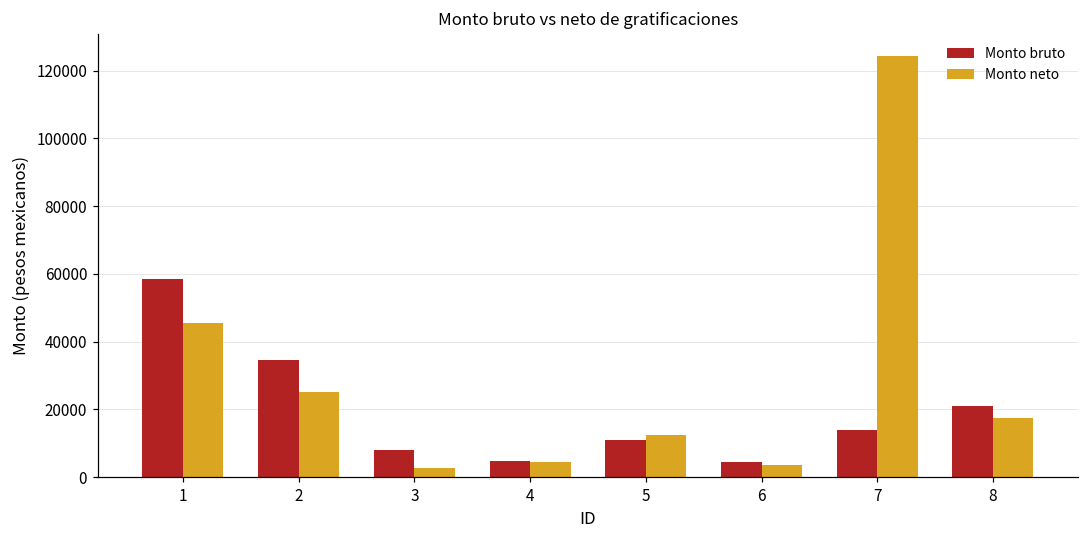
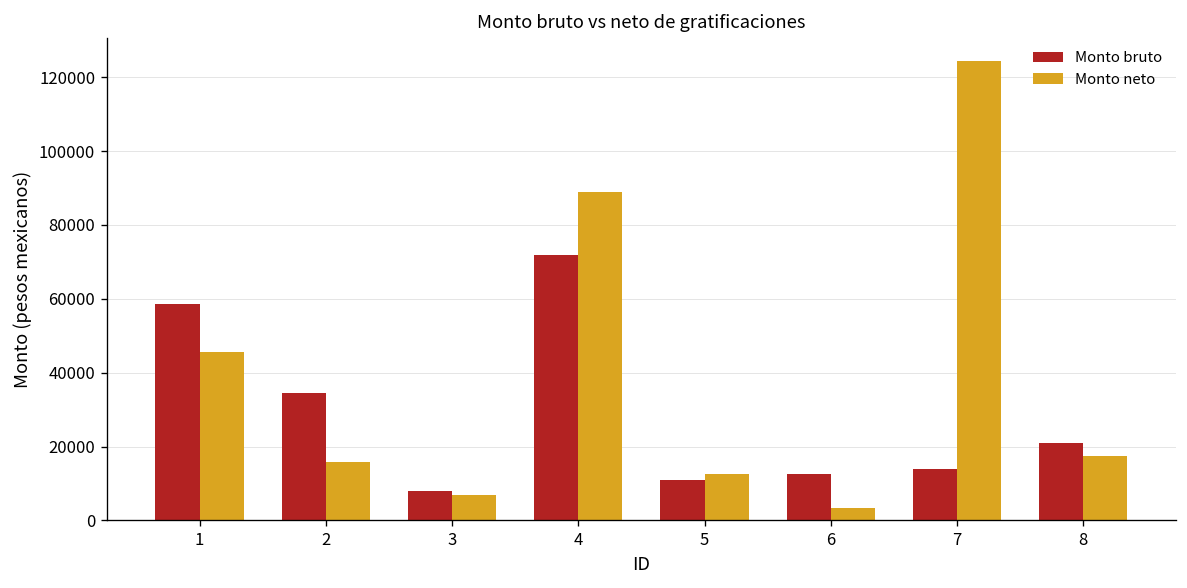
  {
    "Monto bruto": {
      "1": 58000,
      "2": 34000,
      "3": 8000,
-     "4": 5000,
+     "4": 72000,
      "5": 11000,
-     "6": 4000,
+     "6": 13000,
      "7": 14000,
      "8": 21000
    },
    "Monto neto": {
      "1": 45000,
-     "2": 25000,
-     "3": 3000,
-     "4": 4000,
+     "2": 16000,
+     "3": 7000,
+     "4": 89000,
      "5": 12000,
      "6": 3000,
      "7": 124000,
      "8": 17000
    }
  }
